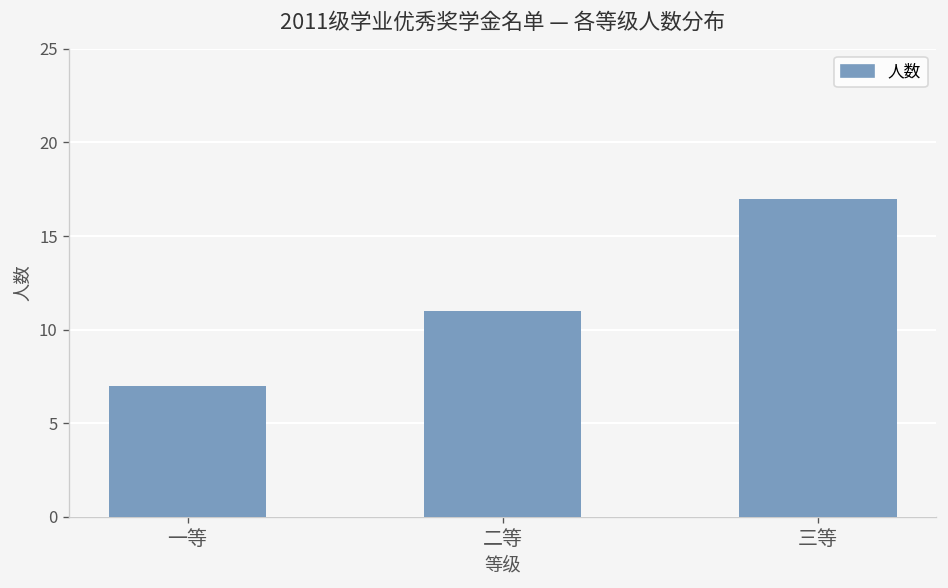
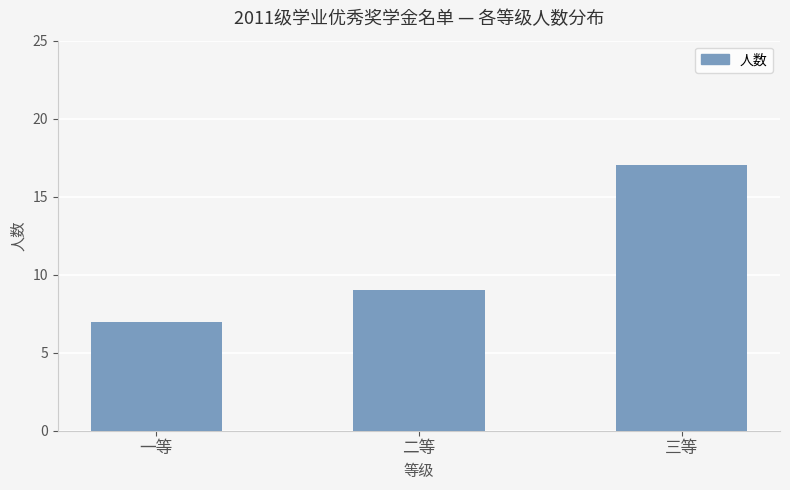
  {
    "一等": 7,
-   "二等": 11,
+   "二等": 9,
    "三等": 17
  }
